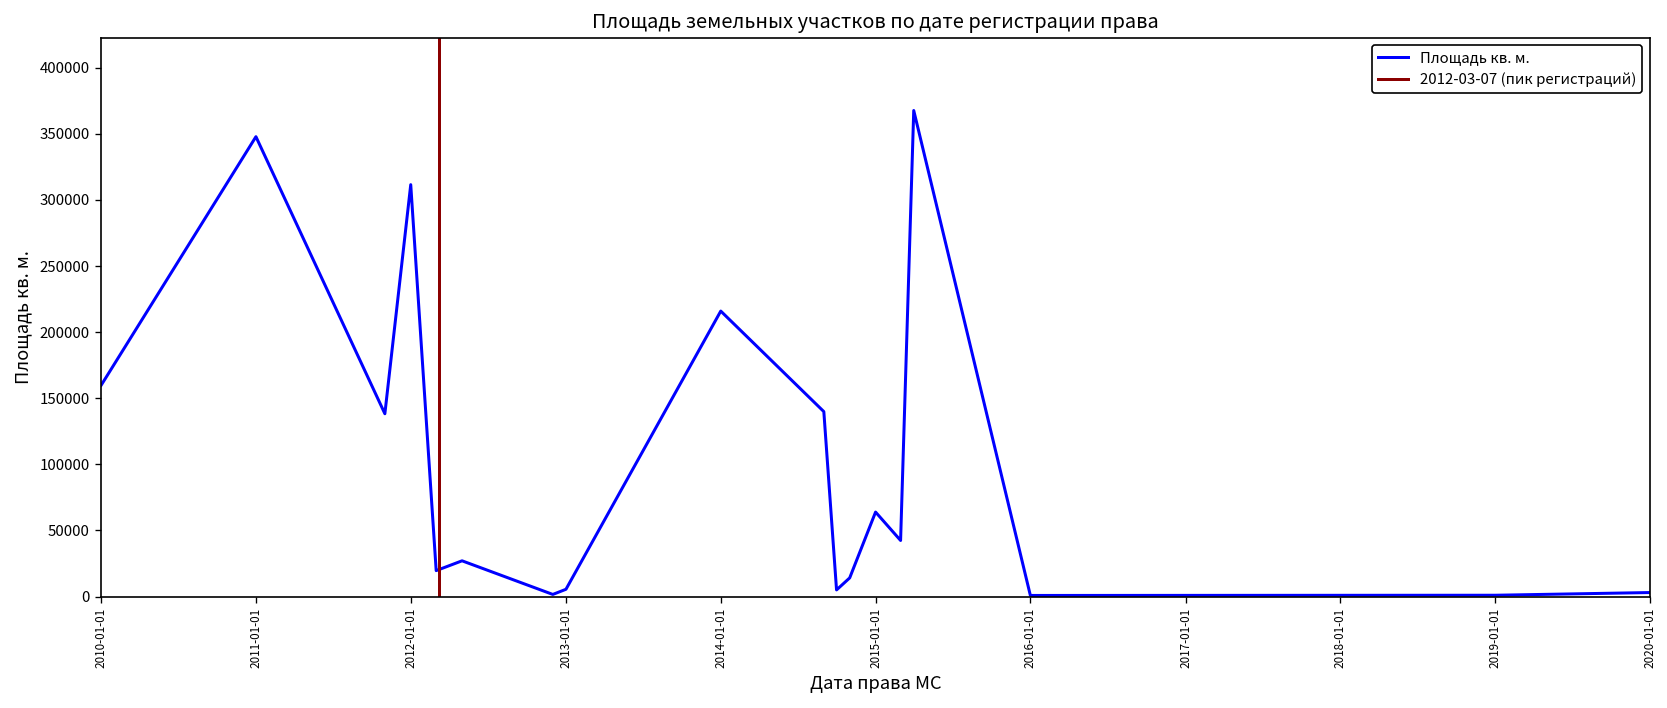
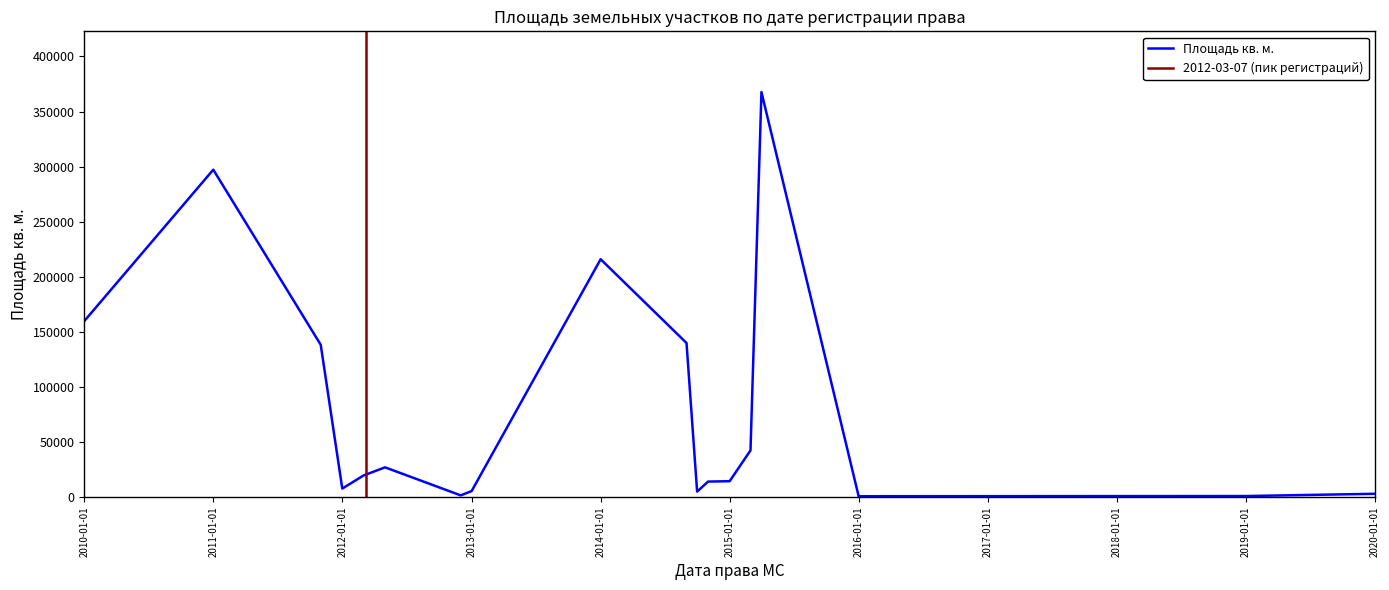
  {
    "2010-01-01": 160000,
-   "2011-01-01": 348000,
-   "2012-01-01": 312000,
+   "2011-01-01": 297000,
+   "2012-01-01": 8000,
    "2013-01-01": 5000,
    "2014-01-01": 216000,
-   "2015-01-01": 64000,
+   "2015-01-01": 14000,
    "2016-01-01": 1000,
    "2019-01-01": 1000,
    "2020-01-01": 3000
  }
